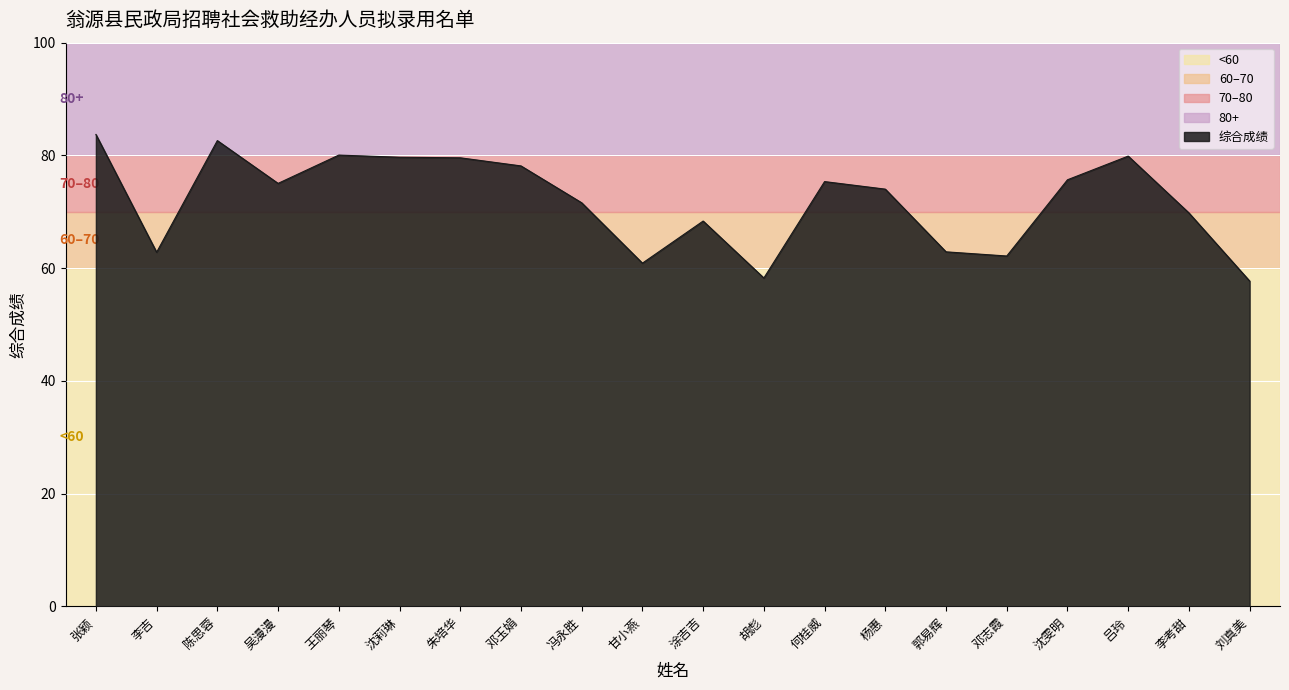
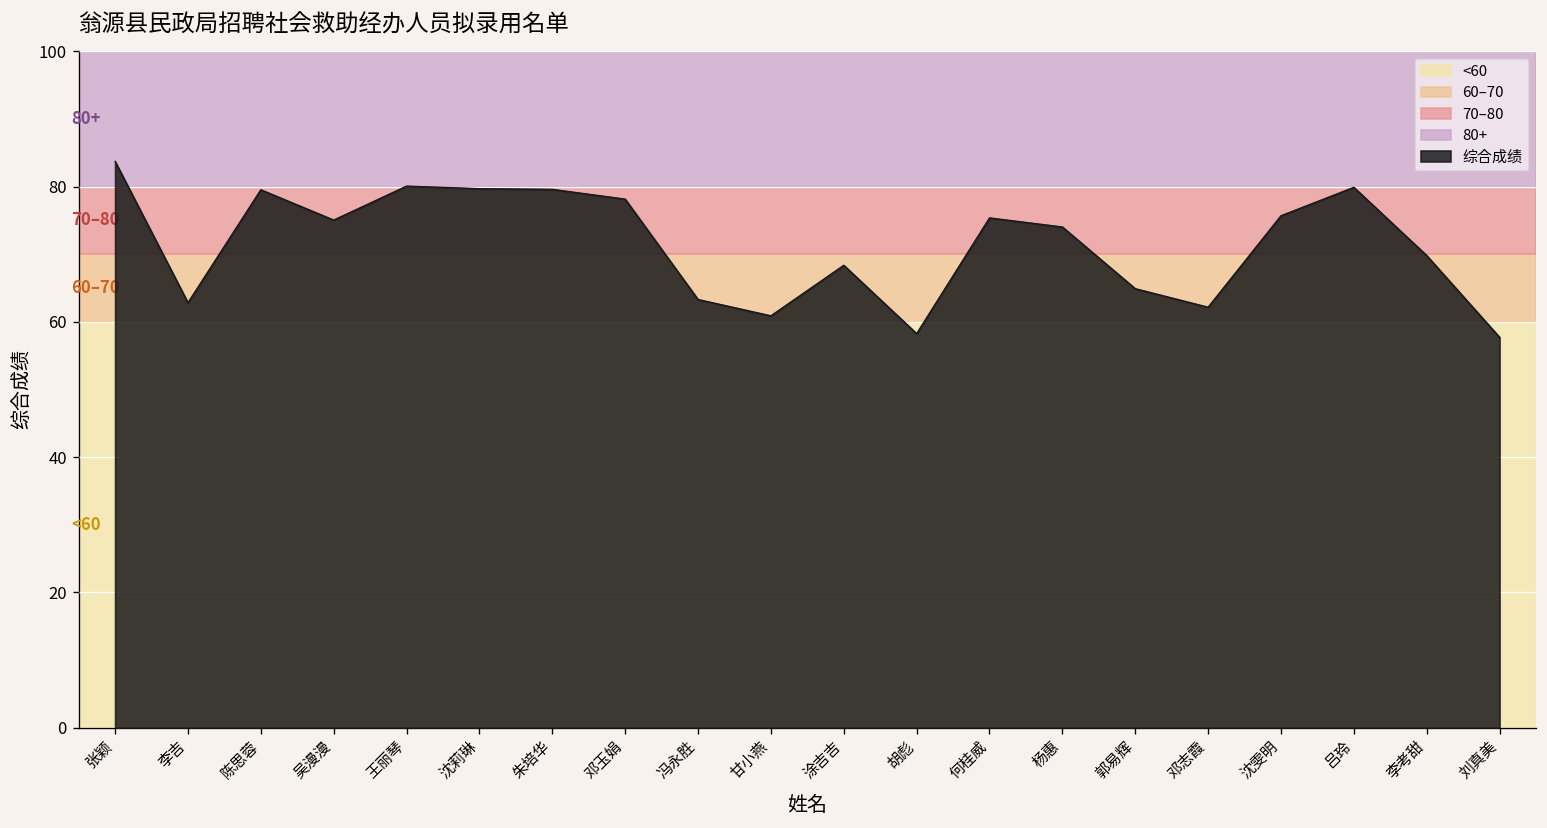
  {
    "张颖": 84,
    "李吉": 63,
-   "陈思蓉": 83,
+   "陈思蓉": 80,
    "吴漫漫": 75,
    "王丽琴": 80,
    "沈莉琳": 80,
    "朱培华": 80,
    "邓玉娟": 78,
-   "冯永胜": 72,
+   "冯永胜": 63,
    "甘小燕": 61,
    "涂吉吉": 68,
    "胡彪": 58,
    "何桂威": 75,
    "杨惠": 74,
-   "郭易辉": 63,
+   "郭易辉": 65,
    "邓志霞": 62,
    "沈雯明": 76,
    "吕玲": 80,
    "李考甜": 70,
    "刘真美": 58
  }
